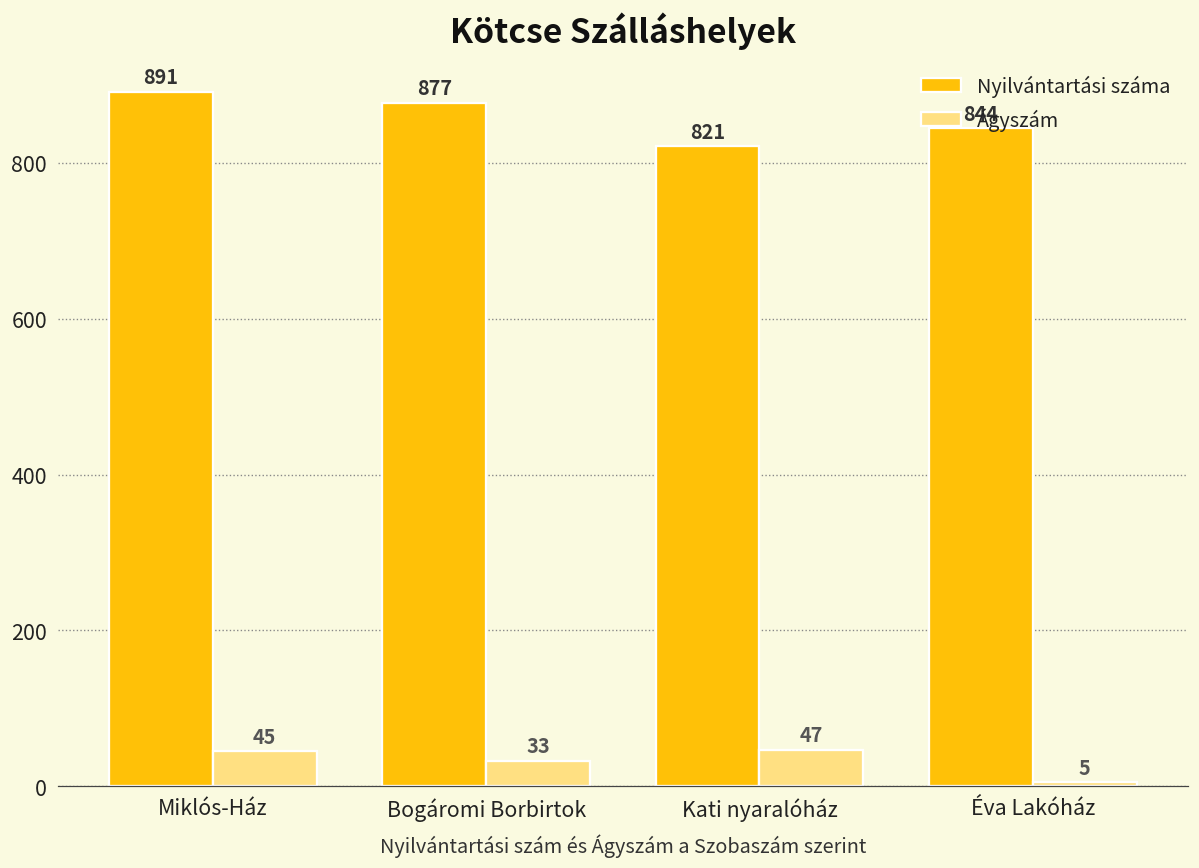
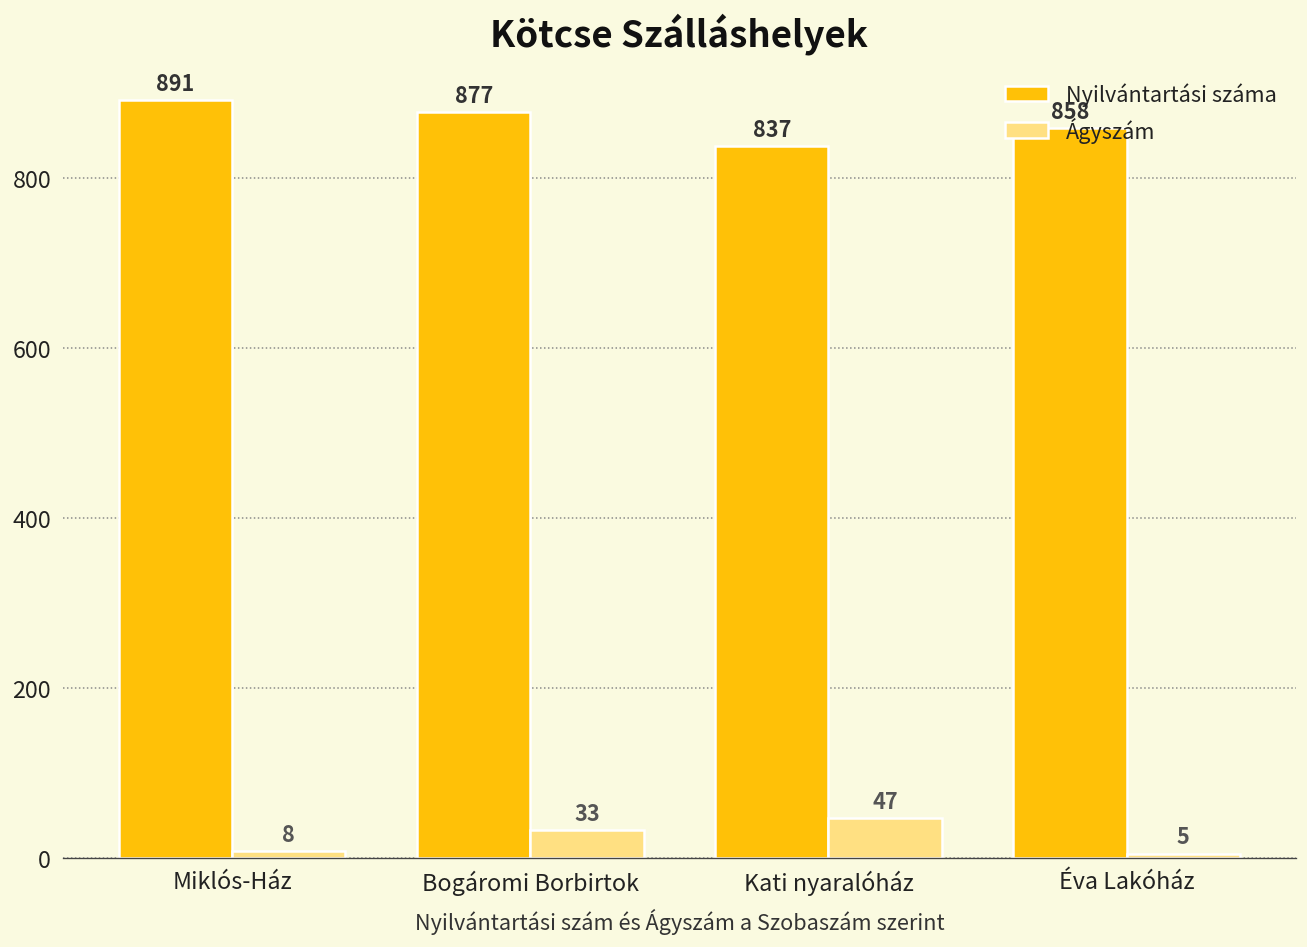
  {
    "Nyilvántartási száma": {
      "Miklós-Ház": 891,
      "Bogáromi Borbirtok": 877,
-     "Kati nyaralóház": 821,
-     "Éva Lakóház": 844
+     "Kati nyaralóház": 837,
+     "Éva Lakóház": 858
    },
    "Ágyszám": {
-     "Miklós-Ház": 45,
+     "Miklós-Ház": 8,
      "Bogáromi Borbirtok": 33,
      "Kati nyaralóház": 47,
      "Éva Lakóház": 5
    }
  }
